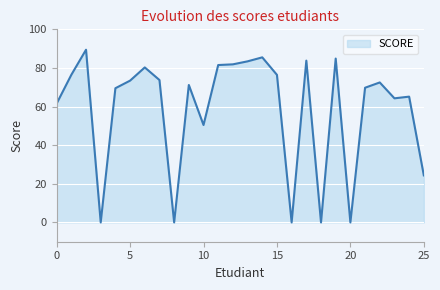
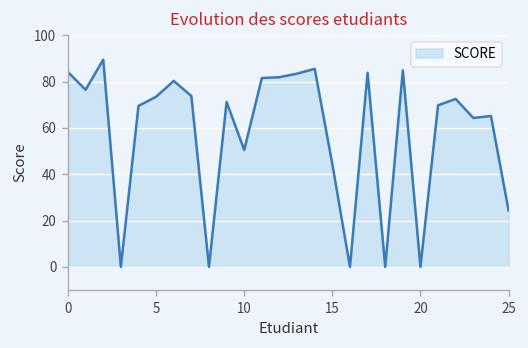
  {
-   "0": 62,
+   "0": 84,
    "5": 73,
    "10": 50,
-   "15": 76,
+   "15": 44,
    "20": 0,
    "25": 24
  }
